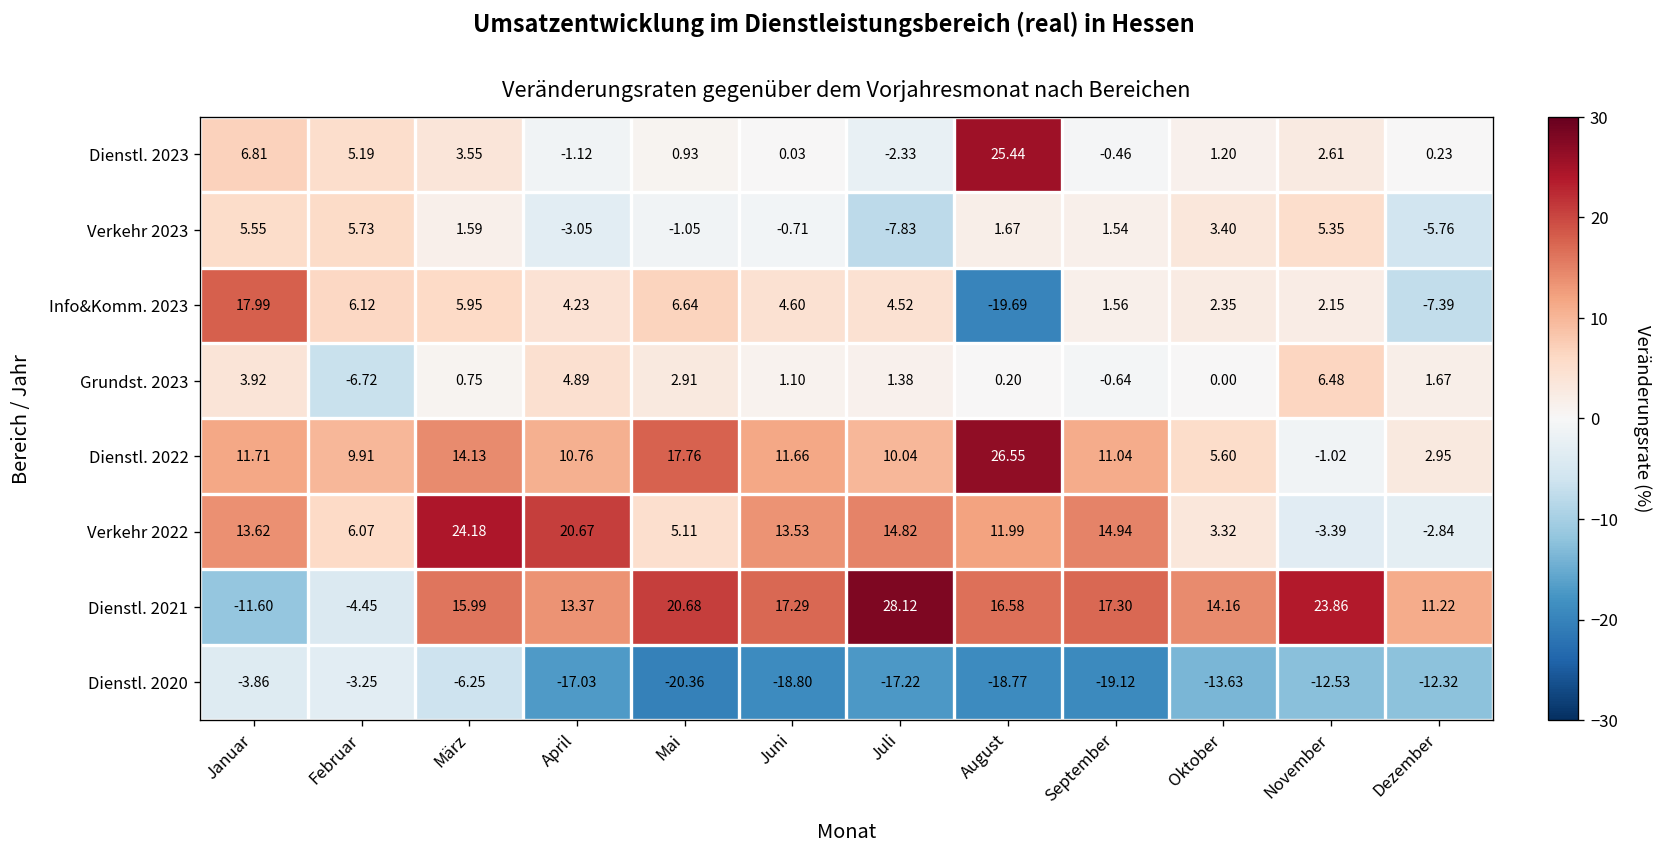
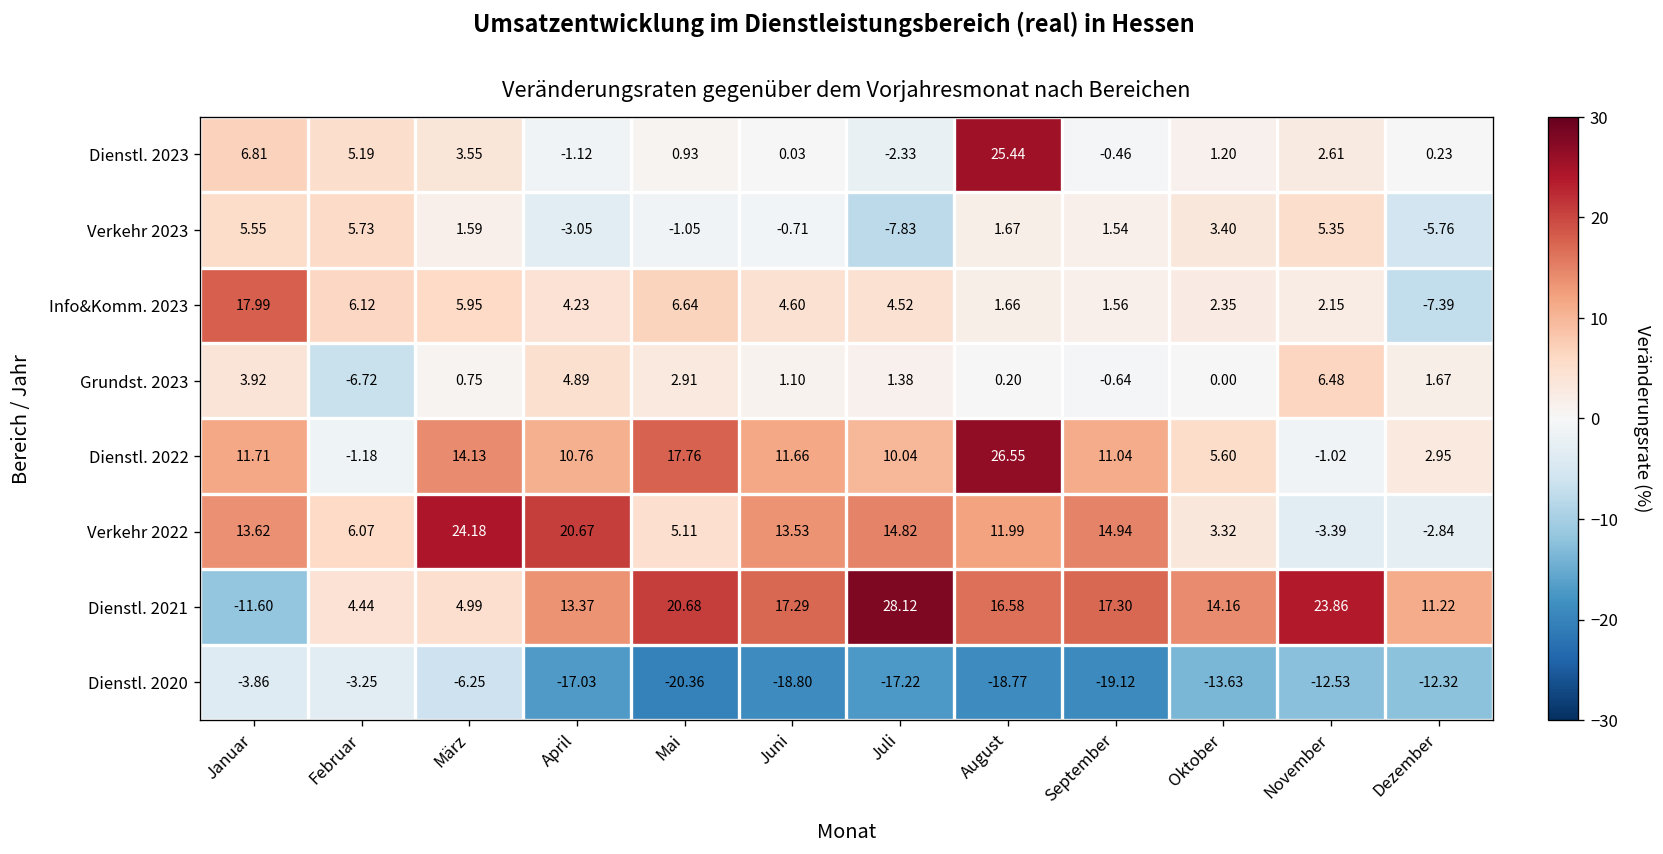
  {
    "Dienstl. 2023": {
      "Januar": 6.81,
      "Februar": 5.19,
      "März": 3.55,
      "April": -1.12,
      "Mai": 0.93,
      "Juni": 0.03,
      "Juli": -2.33,
      "August": 25.44,
      "September": -0.46,
      "Oktober": 1.20,
      "November": 2.61,
      "Dezember": 0.23
    },
    "Verkehr 2023": {
      "Januar": 5.55,
      "Februar": 5.73,
      "März": 1.59,
      "April": -3.05,
      "Mai": -1.05,
      "Juni": -0.71,
      "Juli": -7.83,
      "August": 1.67,
      "September": 1.54,
      "Oktober": 3.40,
      "November": 5.35,
      "Dezember": -5.76
    },
    "Info&Komm. 2023": {
      "Januar": 17.99,
      "Februar": 6.12,
      "März": 5.95,
      "April": 4.23,
      "Mai": 6.64,
      "Juni": 4.60,
      "Juli": 4.52,
-     "August": -19.69,
+     "August": 1.66,
      "September": 1.56,
      "Oktober": 2.35,
      "November": 2.15,
      "Dezember": -7.39
    },
    "Grundst. 2023": {
      "Januar": 3.92,
      "Februar": -6.72,
      "März": 0.75,
      "April": 4.89,
      "Mai": 2.91,
      "Juni": 1.10,
      "Juli": 1.38,
      "August": 0.20,
      "September": -0.64,
      "Oktober": 0.00,
      "November": 6.48,
      "Dezember": 1.67
    },
    "Dienstl. 2022": {
      "Januar": 11.71,
-     "Februar": 9.91,
+     "Februar": -1.18,
      "März": 14.13,
      "April": 10.76,
      "Mai": 17.76,
      "Juni": 11.66,
      "Juli": 10.04,
      "August": 26.55,
      "September": 11.04,
      "Oktober": 5.60,
      "November": -1.02,
      "Dezember": 2.95
    },
    "Verkehr 2022": {
      "Januar": 13.62,
      "Februar": 6.07,
      "März": 24.18,
      "April": 20.67,
      "Mai": 5.11,
      "Juni": 13.53,
      "Juli": 14.82,
      "August": 11.99,
      "September": 14.94,
      "Oktober": 3.32,
      "November": -3.39,
      "Dezember": -2.84
    },
    "Dienstl. 2021": {
      "Januar": -11.60,
-     "Februar": -4.45,
-     "März": 15.99,
+     "Februar": 4.44,
+     "März": 4.99,
      "April": 13.37,
      "Mai": 20.68,
      "Juni": 17.29,
      "Juli": 28.12,
      "August": 16.58,
      "September": 17.30,
      "Oktober": 14.16,
      "November": 23.86,
      "Dezember": 11.22
    },
    "Dienstl. 2020": {
      "Januar": -3.86,
      "Februar": -3.25,
      "März": -6.25,
      "April": -17.03,
      "Mai": -20.36,
      "Juni": -18.80,
      "Juli": -17.22,
      "August": -18.77,
      "September": -19.12,
      "Oktober": -13.63,
      "November": -12.53,
      "Dezember": -12.32
    }
  }
